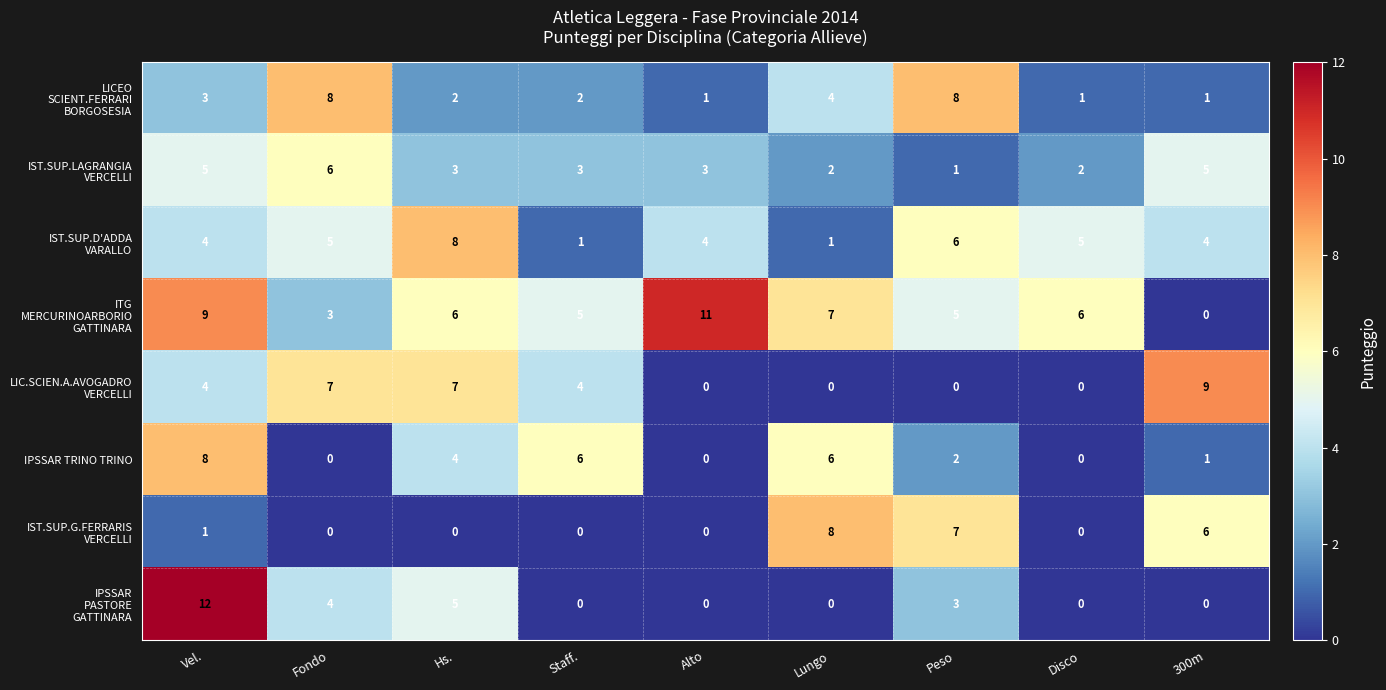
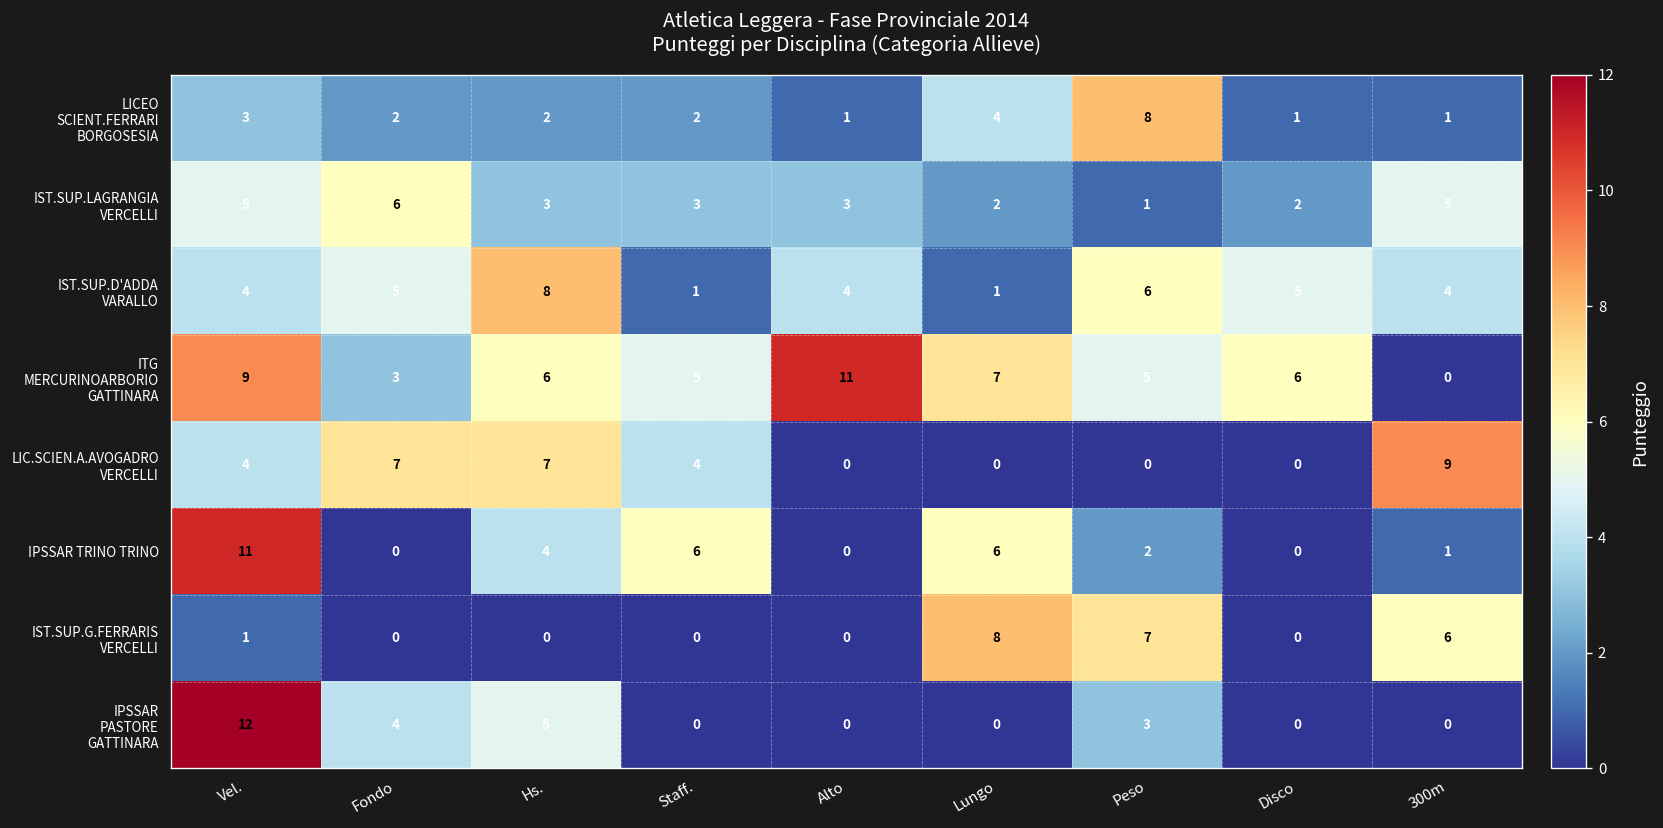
  {
    "LICEO SCIENT.FERRARI BORGOSESIA": {
      "Vel.": 3,
-     "Fondo": 8,
+     "Fondo": 2,
      "Hs.": 2,
      "Staff.": 2,
      "Alto": 1,
      "Lungo": 4,
      "Peso": 8,
      "Disco": 1,
      "300m": 1
    },
    "IST.SUP.LAGRANGIA VERCELLI": {
      "Fondo": 6,
      "Hs.": 3,
      "Staff.": 3,
      "Alto": 3,
      "Lungo": 2,
      "Peso": 1,
      "Disco": 2
    },
    "IST.SUP.D'ADDA VARALLO": {
      "Vel.": 4,
      "Hs.": 8,
      "Staff.": 1,
      "Alto": 4,
      "Lungo": 1,
      "Peso": 6,
      "300m": 4
    },
    "ITG MERCURINOARBORIO GATTINARA": {
      "Vel.": 9,
      "Fondo": 3,
      "Hs.": 6,
      "Alto": 11,
      "Lungo": 7,
      "Disco": 6,
      "300m": 0
    },
    "LIC.SCIEN.A.AVOGADRO VERCELLI": {
      "Vel.": 4,
      "Fondo": 7,
      "Hs.": 7,
      "Staff.": 4,
      "Alto": 0,
      "Lungo": 0,
      "Peso": 0,
      "Disco": 0,
      "300m": 9
    },
    "IPSSAR TRINO TRINO": {
-     "Vel.": 8,
+     "Vel.": 11,
      "Fondo": 0,
      "Hs.": 4,
      "Staff.": 6,
      "Alto": 0,
      "Lungo": 6,
      "Peso": 2,
      "Disco": 0,
      "300m": 1
    },
    "IST.SUP.G.FERRARIS VERCELLI": {
      "Vel.": 1,
      "Fondo": 0,
      "Hs.": 0,
      "Staff.": 0,
      "Alto": 0,
      "Lungo": 8,
      "Peso": 7,
      "Disco": 0,
      "300m": 6
    },
    "IPSSAR PASTORE GATTINARA": {
      "Vel.": 12,
      "Fondo": 4,
      "Staff.": 0,
      "Alto": 0,
      "Lungo": 0,
      "Peso": 3,
      "Disco": 0,
      "300m": 0
    }
  }
